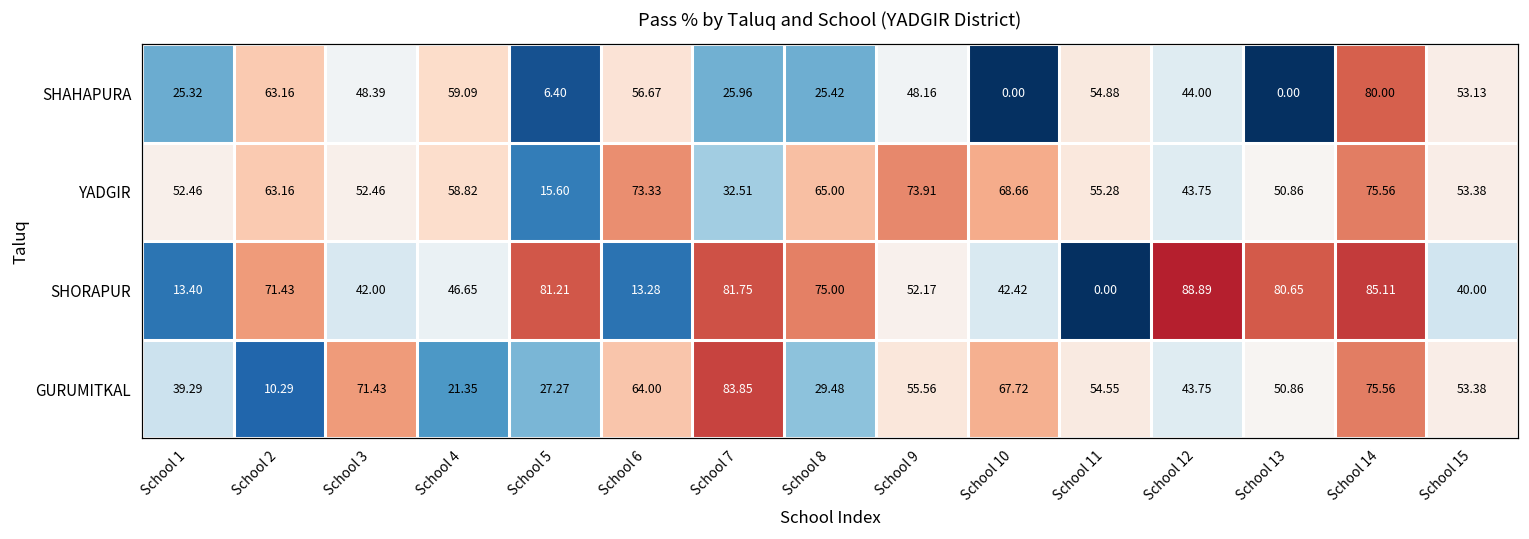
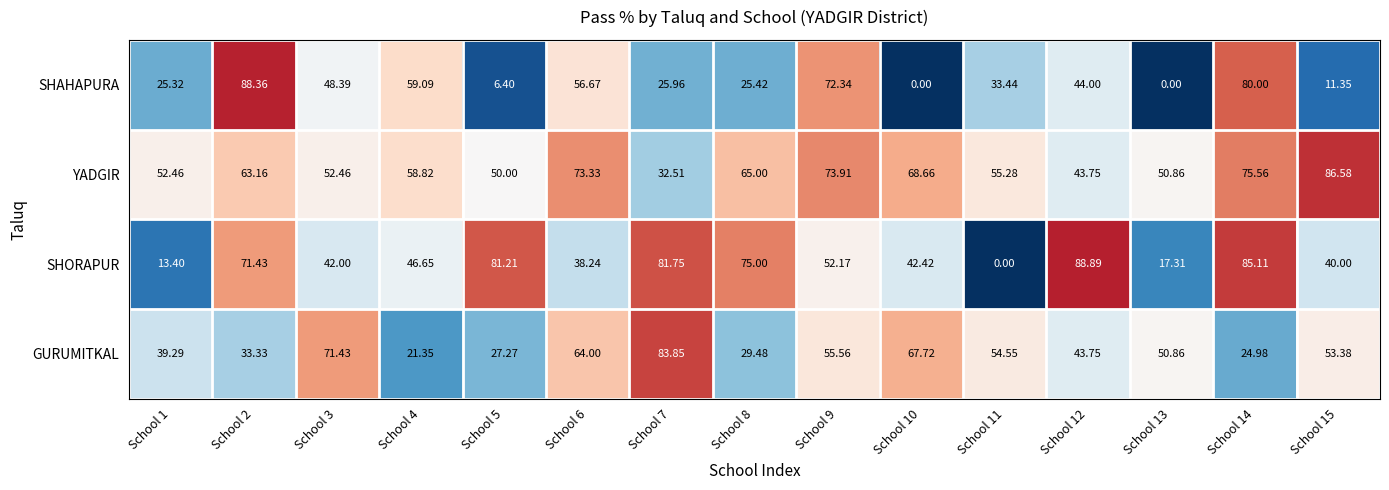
  {
    "SHAHAPURA": {
      "School 1": 25.32,
-     "School 2": 63.16,
+     "School 2": 88.36,
      "School 3": 48.39,
      "School 4": 59.09,
      "School 5": 6.40,
      "School 6": 56.67,
      "School 7": 25.96,
      "School 8": 25.42,
-     "School 9": 48.16,
+     "School 9": 72.34,
      "School 10": 0.00,
-     "School 11": 54.88,
+     "School 11": 33.44,
      "School 12": 44.00,
      "School 13": 0.00,
      "School 14": 80.00,
-     "School 15": 53.13
+     "School 15": 11.35
    },
    "YADGIR": {
      "School 1": 52.46,
      "School 2": 63.16,
      "School 3": 52.46,
      "School 4": 58.82,
-     "School 5": 15.60,
+     "School 5": 50.00,
      "School 6": 73.33,
      "School 7": 32.51,
      "School 8": 65.00,
      "School 9": 73.91,
      "School 10": 68.66,
      "School 11": 55.28,
      "School 12": 43.75,
      "School 13": 50.86,
      "School 14": 75.56,
-     "School 15": 53.38
+     "School 15": 86.58
    },
    "SHORAPUR": {
      "School 1": 13.40,
      "School 2": 71.43,
      "School 3": 42.00,
      "School 4": 46.65,
      "School 5": 81.21,
-     "School 6": 13.28,
+     "School 6": 38.24,
      "School 7": 81.75,
      "School 8": 75.00,
      "School 9": 52.17,
      "School 10": 42.42,
      "School 11": 0.00,
      "School 12": 88.89,
-     "School 13": 80.65,
+     "School 13": 17.31,
      "School 14": 85.11,
      "School 15": 40.00
    },
    "GURUMITKAL": {
      "School 1": 39.29,
-     "School 2": 10.29,
+     "School 2": 33.33,
      "School 3": 71.43,
      "School 4": 21.35,
      "School 5": 27.27,
      "School 6": 64.00,
      "School 7": 83.85,
      "School 8": 29.48,
      "School 9": 55.56,
      "School 10": 67.72,
      "School 11": 54.55,
      "School 12": 43.75,
      "School 13": 50.86,
-     "School 14": 75.56,
+     "School 14": 24.98,
      "School 15": 53.38
    }
  }
